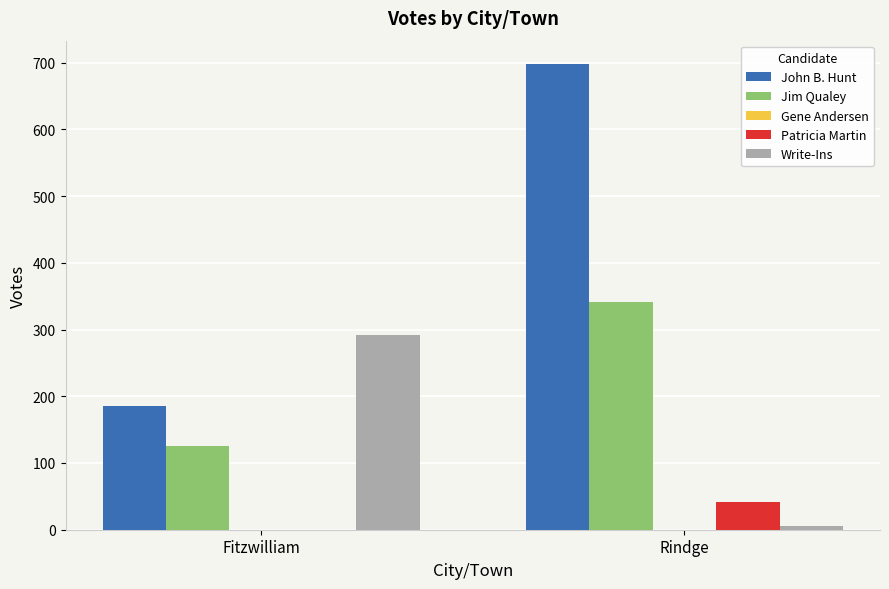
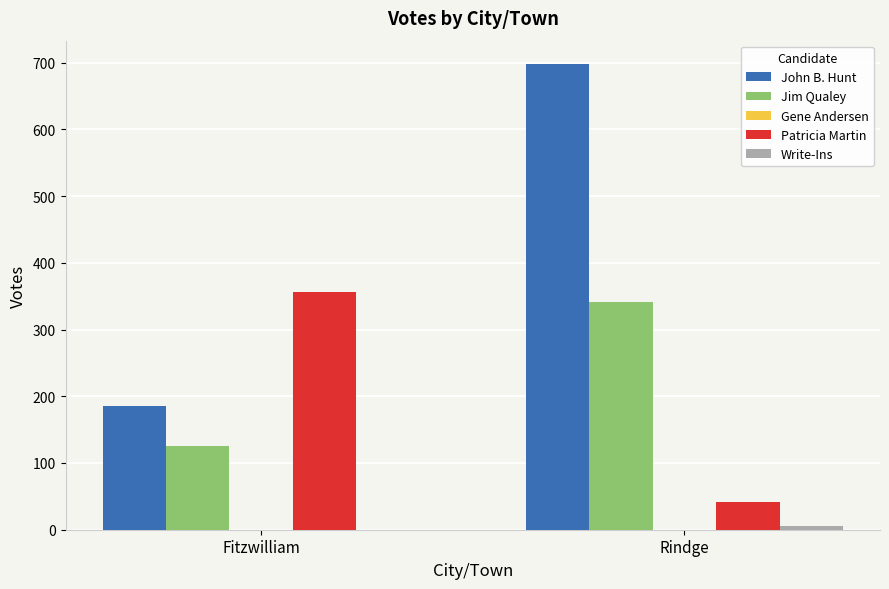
  {
    "John B. Hunt": {
      "Fitzwilliam": 190,
      "Rindge": 700
    },
    "Jim Qualey": {
      "Fitzwilliam": 130,
      "Rindge": 340
    },
    "Gene Andersen": {
      "Fitzwilliam": 0,
      "Rindge": 0
    },
    "Patricia Martin": {
-     "Fitzwilliam": 0,
+     "Fitzwilliam": 360,
      "Rindge": 40
    },
    "Write-Ins": {
-     "Fitzwilliam": 290,
+     "Fitzwilliam": 0,
      "Rindge": 10
    }
  }
